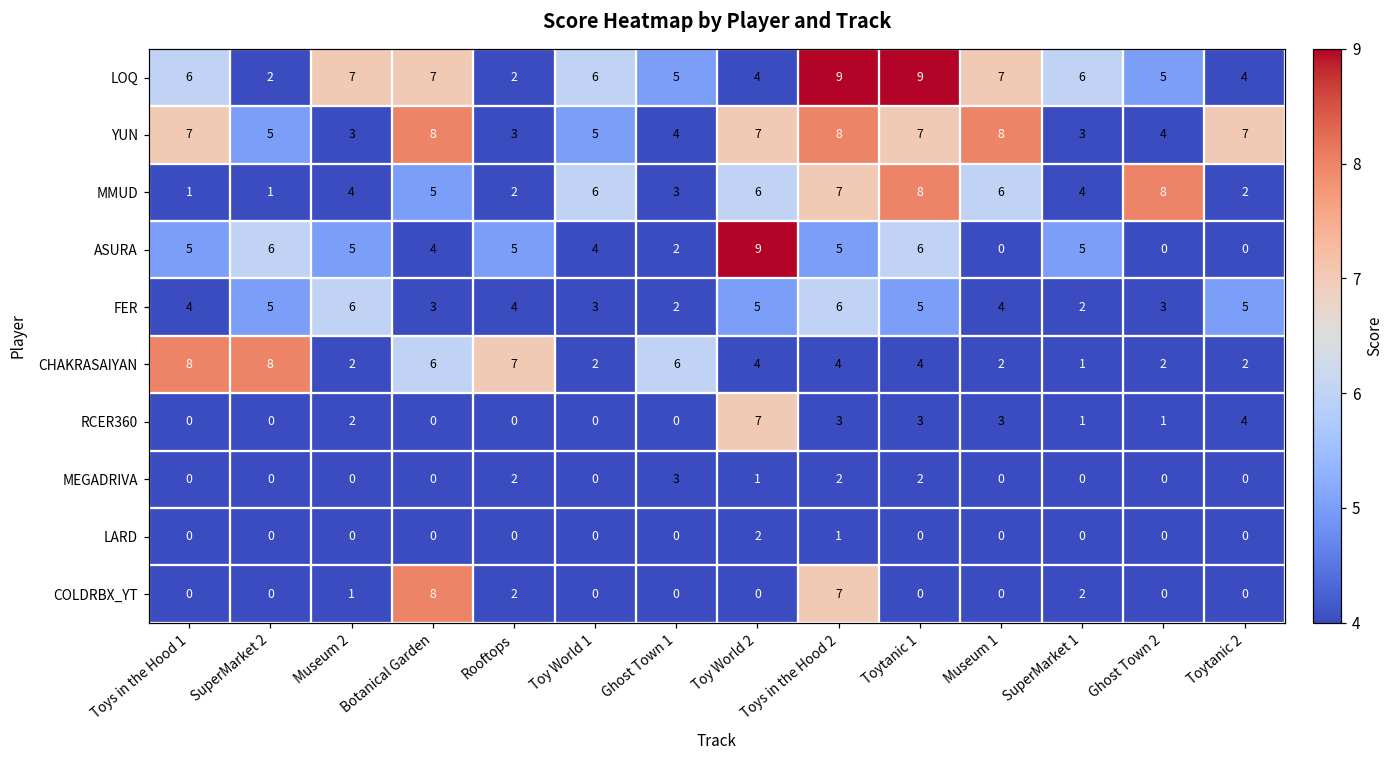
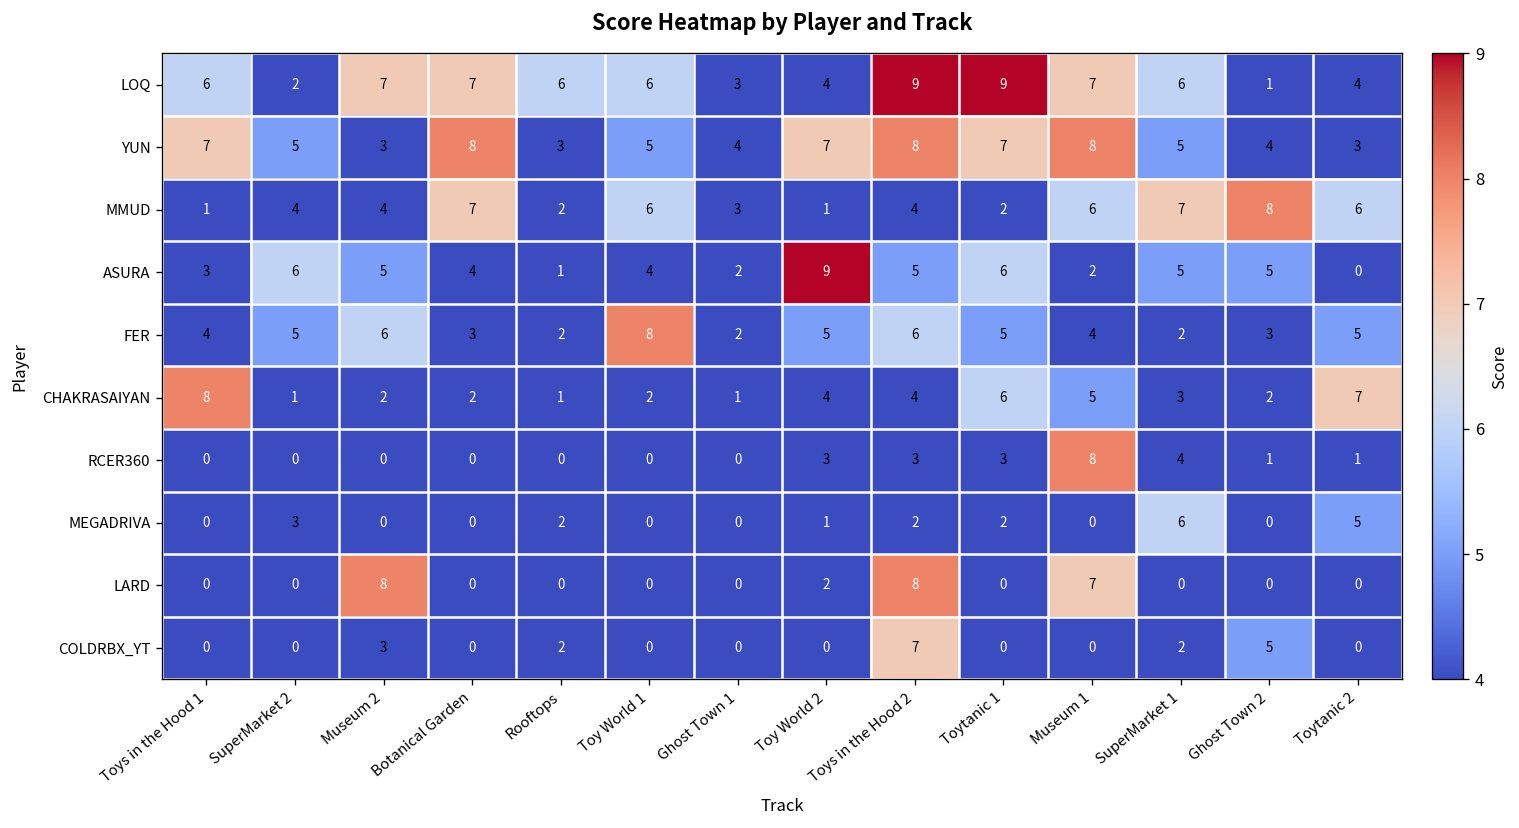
  {
    "LOQ": {
      "Toys in the Hood 1": 6,
      "SuperMarket 2": 2,
      "Museum 2": 7,
      "Botanical Garden": 7,
-     "Rooftops": 2,
+     "Rooftops": 6,
      "Toy World 1": 6,
-     "Ghost Town 1": 5,
+     "Ghost Town 1": 3,
      "Toy World 2": 4,
      "Toys in the Hood 2": 9,
      "Toytanic 1": 9,
      "Museum 1": 7,
      "SuperMarket 1": 6,
-     "Ghost Town 2": 5,
+     "Ghost Town 2": 1,
      "Toytanic 2": 4
    },
    "YUN": {
      "Toys in the Hood 1": 7,
      "SuperMarket 2": 5,
      "Museum 2": 3,
      "Botanical Garden": 8,
      "Rooftops": 3,
      "Toy World 1": 5,
      "Ghost Town 1": 4,
      "Toy World 2": 7,
      "Toys in the Hood 2": 8,
      "Toytanic 1": 7,
      "Museum 1": 8,
-     "SuperMarket 1": 3,
+     "SuperMarket 1": 5,
      "Ghost Town 2": 4,
-     "Toytanic 2": 7
+     "Toytanic 2": 3
    },
    "MMUD": {
      "Toys in the Hood 1": 1,
-     "SuperMarket 2": 1,
+     "SuperMarket 2": 4,
      "Museum 2": 4,
-     "Botanical Garden": 5,
+     "Botanical Garden": 7,
      "Rooftops": 2,
      "Toy World 1": 6,
      "Ghost Town 1": 3,
-     "Toy World 2": 6,
-     "Toys in the Hood 2": 7,
-     "Toytanic 1": 8,
+     "Toy World 2": 1,
+     "Toys in the Hood 2": 4,
+     "Toytanic 1": 2,
      "Museum 1": 6,
-     "SuperMarket 1": 4,
+     "SuperMarket 1": 7,
      "Ghost Town 2": 8,
-     "Toytanic 2": 2
+     "Toytanic 2": 6
    },
    "ASURA": {
-     "Toys in the Hood 1": 5,
+     "Toys in the Hood 1": 3,
      "SuperMarket 2": 6,
      "Museum 2": 5,
      "Botanical Garden": 4,
-     "Rooftops": 5,
+     "Rooftops": 1,
      "Toy World 1": 4,
      "Ghost Town 1": 2,
      "Toy World 2": 9,
      "Toys in the Hood 2": 5,
      "Toytanic 1": 6,
-     "Museum 1": 0,
+     "Museum 1": 2,
      "SuperMarket 1": 5,
-     "Ghost Town 2": 0,
+     "Ghost Town 2": 5,
      "Toytanic 2": 0
    },
    "FER": {
      "Toys in the Hood 1": 4,
      "SuperMarket 2": 5,
      "Museum 2": 6,
      "Botanical Garden": 3,
-     "Rooftops": 4,
-     "Toy World 1": 3,
+     "Rooftops": 2,
+     "Toy World 1": 8,
      "Ghost Town 1": 2,
      "Toy World 2": 5,
      "Toys in the Hood 2": 6,
      "Toytanic 1": 5,
      "Museum 1": 4,
      "SuperMarket 1": 2,
      "Ghost Town 2": 3,
      "Toytanic 2": 5
    },
    "CHAKRASAIYAN": {
      "Toys in the Hood 1": 8,
-     "SuperMarket 2": 8,
+     "SuperMarket 2": 1,
      "Museum 2": 2,
-     "Botanical Garden": 6,
-     "Rooftops": 7,
+     "Botanical Garden": 2,
+     "Rooftops": 1,
      "Toy World 1": 2,
-     "Ghost Town 1": 6,
+     "Ghost Town 1": 1,
      "Toy World 2": 4,
      "Toys in the Hood 2": 4,
-     "Toytanic 1": 4,
-     "Museum 1": 2,
-     "SuperMarket 1": 1,
+     "Toytanic 1": 6,
+     "Museum 1": 5,
+     "SuperMarket 1": 3,
      "Ghost Town 2": 2,
-     "Toytanic 2": 2
+     "Toytanic 2": 7
    },
    "RCER360": {
      "Toys in the Hood 1": 0,
      "SuperMarket 2": 0,
-     "Museum 2": 2,
+     "Museum 2": 0,
      "Botanical Garden": 0,
      "Rooftops": 0,
      "Toy World 1": 0,
      "Ghost Town 1": 0,
-     "Toy World 2": 7,
+     "Toy World 2": 3,
      "Toys in the Hood 2": 3,
      "Toytanic 1": 3,
-     "Museum 1": 3,
-     "SuperMarket 1": 1,
+     "Museum 1": 8,
+     "SuperMarket 1": 4,
      "Ghost Town 2": 1,
-     "Toytanic 2": 4
+     "Toytanic 2": 1
    },
    "MEGADRIVA": {
      "Toys in the Hood 1": 0,
-     "SuperMarket 2": 0,
+     "SuperMarket 2": 3,
      "Museum 2": 0,
      "Botanical Garden": 0,
      "Rooftops": 2,
      "Toy World 1": 0,
-     "Ghost Town 1": 3,
+     "Ghost Town 1": 0,
      "Toy World 2": 1,
      "Toys in the Hood 2": 2,
      "Toytanic 1": 2,
      "Museum 1": 0,
-     "SuperMarket 1": 0,
+     "SuperMarket 1": 6,
      "Ghost Town 2": 0,
-     "Toytanic 2": 0
+     "Toytanic 2": 5
    },
    "LARD": {
      "Toys in the Hood 1": 0,
      "SuperMarket 2": 0,
-     "Museum 2": 0,
+     "Museum 2": 8,
      "Botanical Garden": 0,
      "Rooftops": 0,
      "Toy World 1": 0,
      "Ghost Town 1": 0,
      "Toy World 2": 2,
-     "Toys in the Hood 2": 1,
+     "Toys in the Hood 2": 8,
      "Toytanic 1": 0,
-     "Museum 1": 0,
+     "Museum 1": 7,
      "SuperMarket 1": 0,
      "Ghost Town 2": 0,
      "Toytanic 2": 0
    },
    "COLDRBX_YT": {
      "Toys in the Hood 1": 0,
      "SuperMarket 2": 0,
-     "Museum 2": 1,
-     "Botanical Garden": 8,
+     "Museum 2": 3,
+     "Botanical Garden": 0,
      "Rooftops": 2,
      "Toy World 1": 0,
      "Ghost Town 1": 0,
      "Toy World 2": 0,
      "Toys in the Hood 2": 7,
      "Toytanic 1": 0,
      "Museum 1": 0,
      "SuperMarket 1": 2,
-     "Ghost Town 2": 0,
+     "Ghost Town 2": 5,
      "Toytanic 2": 0
    }
  }
